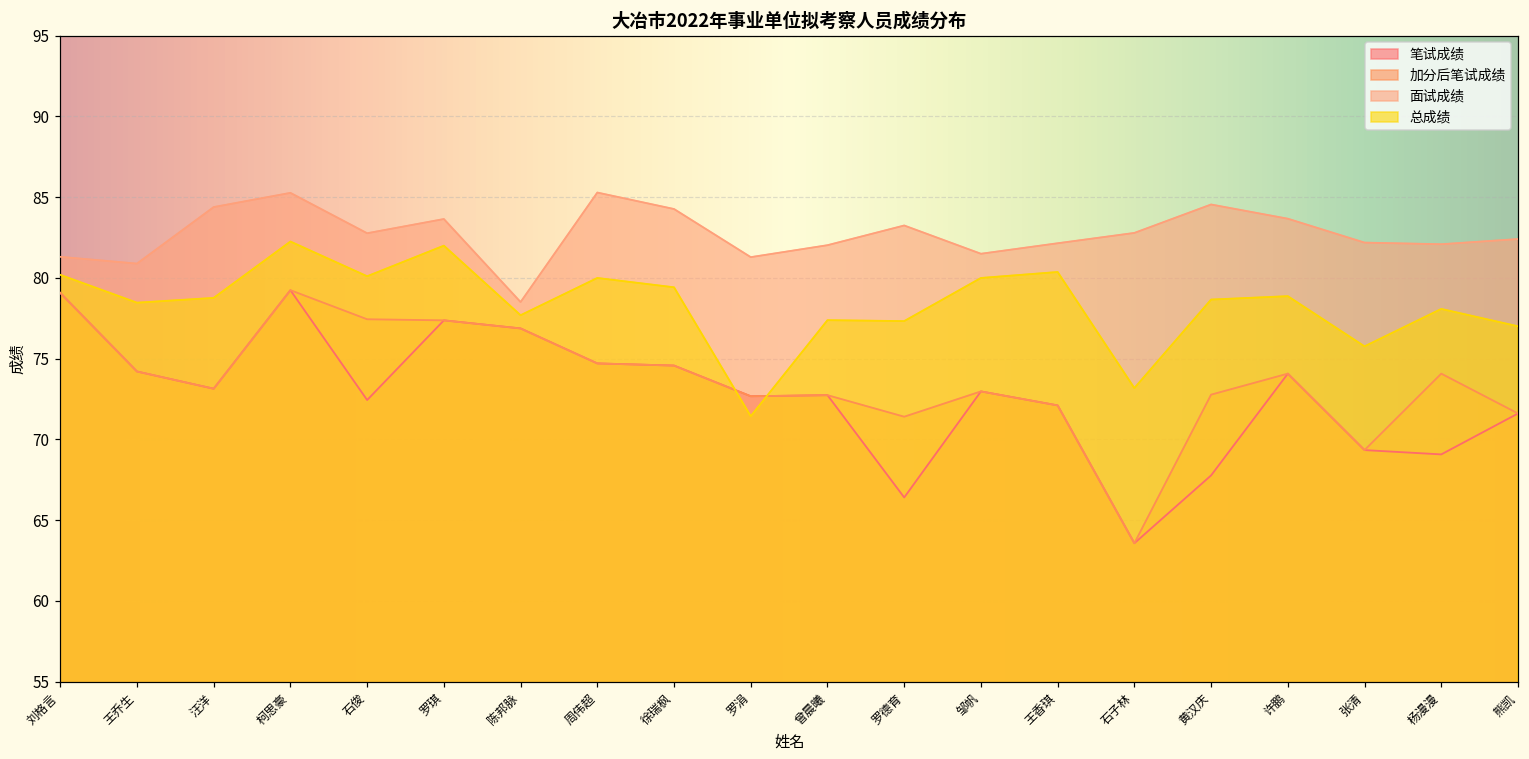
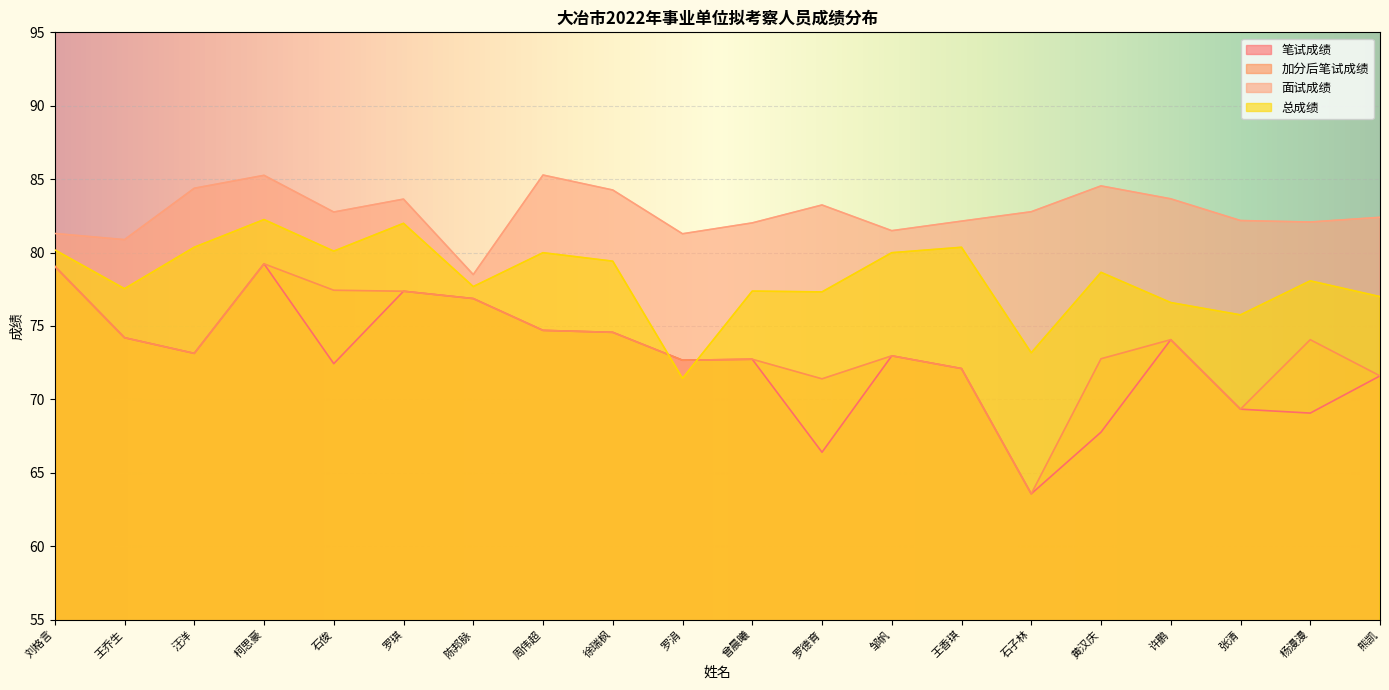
  {
    "总成绩": {
      "刘格言": 80.2,
-     "王乔生": 78.5,
-     "汪洋": 78.8,
+     "王乔生": 77.5,
+     "汪洋": 80.4,
      "柯思豪": 82.2,
      "石俊": 80.1,
      "罗琪": 82.0,
      "陈邦脉": 77.7,
      "周伟超": 80.0,
      "徐瑞枫": 79.4,
      "罗涓": 71.4,
      "曾晨曦": 77.4,
      "罗德育": 77.3,
      "邹帆": 80.0,
      "王香琪": 80.4,
      "石子林": 73.2,
      "黄汉庆": 78.7,
-     "许鹏": 78.9,
+     "许鹏": 76.6,
      "张清": 75.8,
      "杨漫漫": 78.1,
      "熊凯": 77.0
    }
  }
